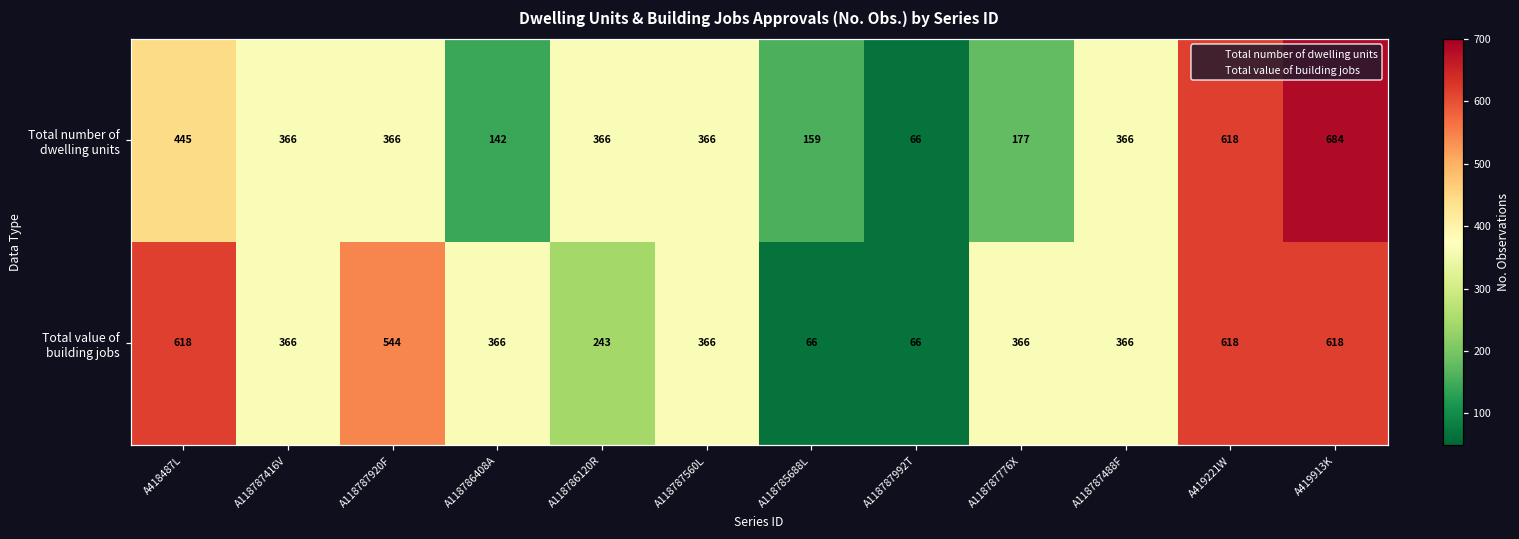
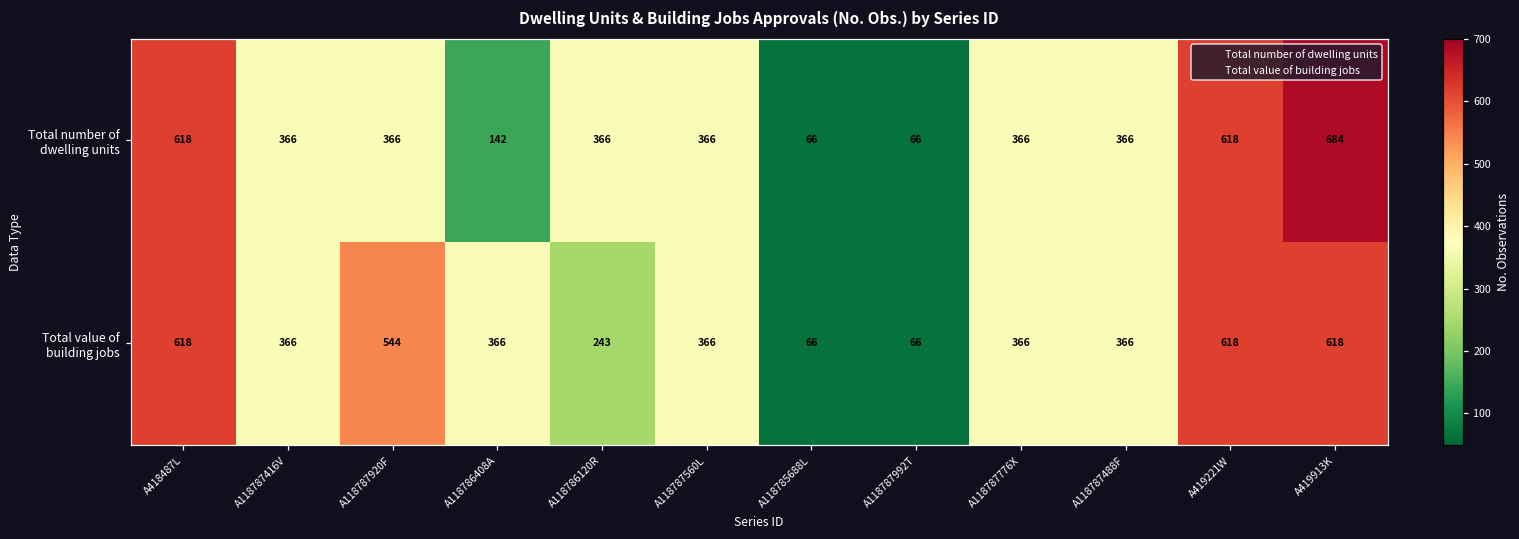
  {
    "Total number of dwelling units": {
-     "A418487L": 445,
+     "A418487L": 618,
      "A118787416V": 366,
      "A118787920F": 366,
      "A118786408A": 142,
      "A118786120R": 366,
      "A118787560L": 366,
-     "A118785688L": 159,
+     "A118785688L": 66,
      "A118787992T": 66,
-     "A118787776X": 177,
+     "A118787776X": 366,
      "A118787488F": 366,
      "A419221W": 618,
      "A419913K": 684
    },
    "Total value of building jobs": {
      "A418487L": 618,
      "A118787416V": 366,
      "A118787920F": 544,
      "A118786408A": 366,
      "A118786120R": 243,
      "A118787560L": 366,
      "A118785688L": 66,
      "A118787992T": 66,
      "A118787776X": 366,
      "A118787488F": 366,
      "A419221W": 618,
      "A419913K": 618
    }
  }
